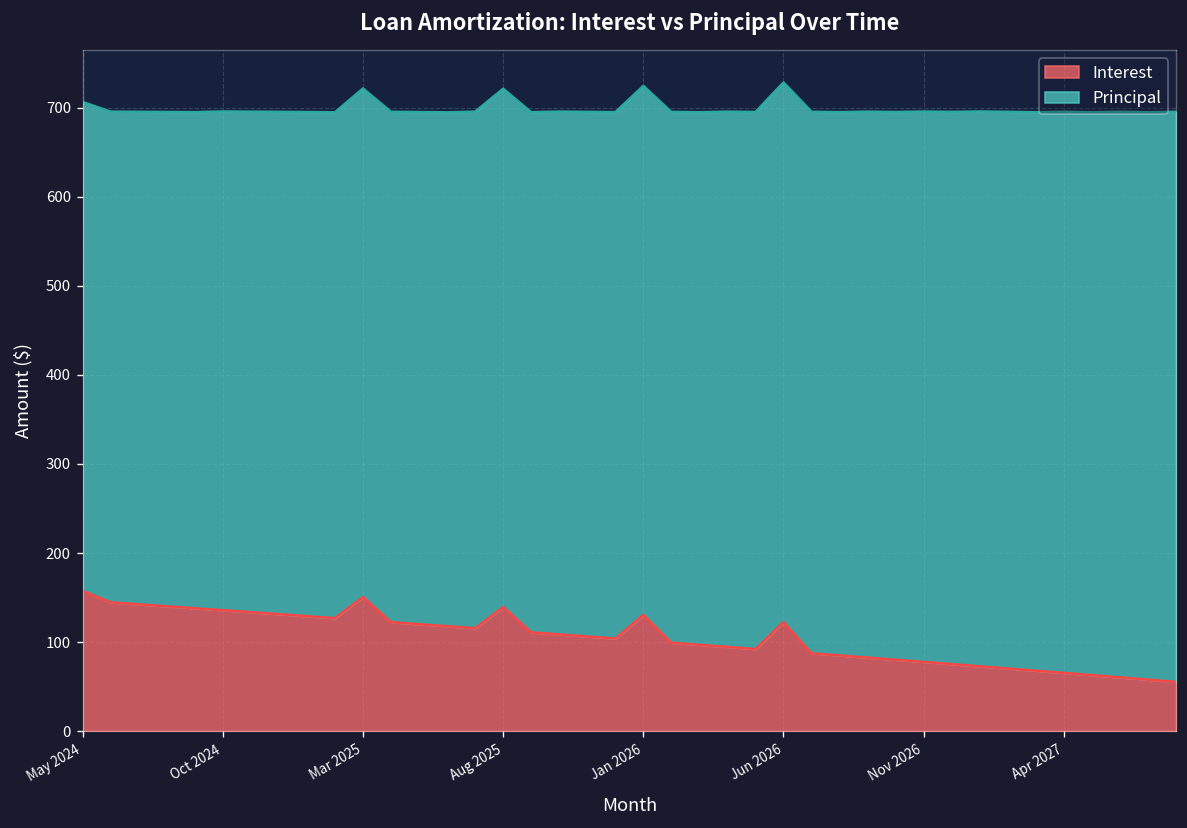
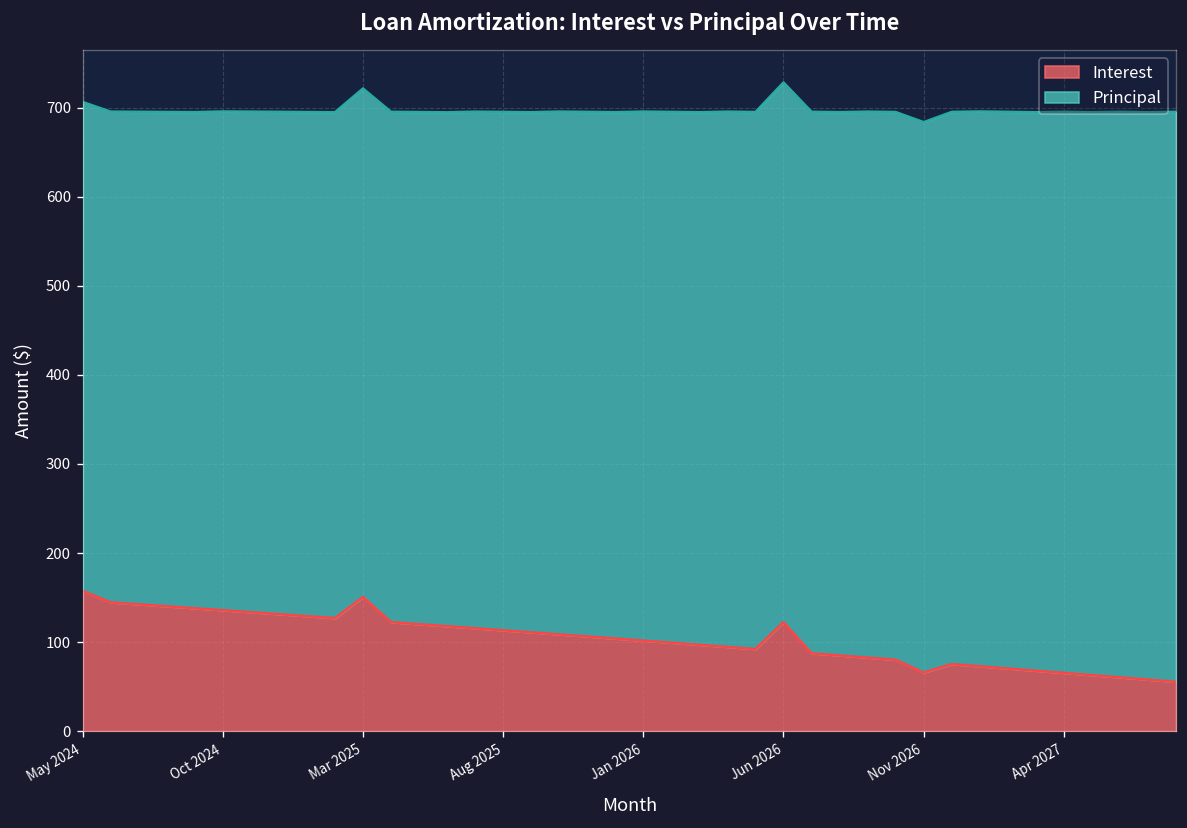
  {
    "Interest": {
      "May 2024": 160,
      "Oct 2024": 140,
      "Mar 2025": 150,
-     "Aug 2025": 140,
-     "Jan 2026": 130,
+     "Aug 2025": 110,
+     "Jan 2026": 100,
      "Jun 2026": 120,
-     "Nov 2026": 80,
+     "Nov 2026": 70,
      "Apr 2027": 70
    },
    "Principal": {
      "May 2024": 550,
      "Oct 2024": 560,
      "Mar 2025": 570,
      "Aug 2025": 580,
      "Jan 2026": 590,
      "Jun 2026": 610,
      "Nov 2026": 620
    }
  }
